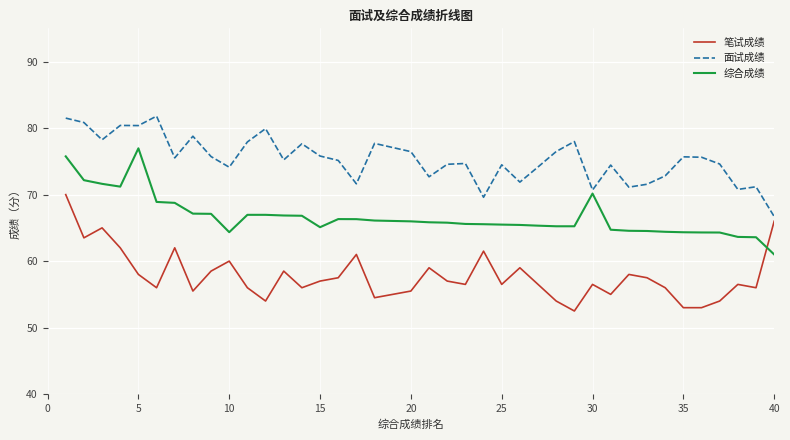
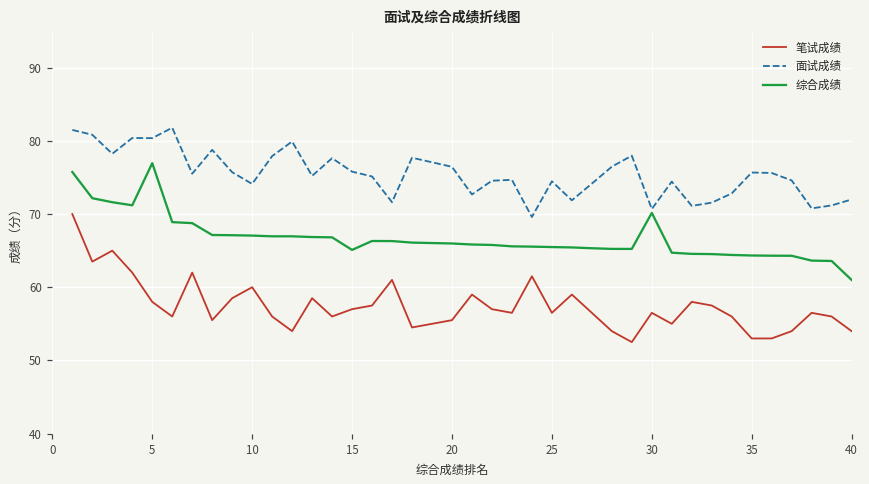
  {
    "笔试成绩": {
      "5": 58,
      "10": 60,
      "15": 57,
      "20": 56,
      "25": 57,
      "30": 57,
      "35": 53,
-     "40": 66
+     "40": 54
    },
    "面试成绩": {
      "5": 80,
      "10": 74,
      "15": 76,
      "20": 76,
      "25": 74,
      "30": 71,
      "35": 76,
-     "40": 67
+     "40": 72
    },
    "综合成绩": {
      "5": 77,
-     "10": 64,
+     "10": 67,
      "15": 65,
      "20": 66,
      "25": 65,
      "30": 70,
      "35": 64,
      "40": 61
    }
  }
